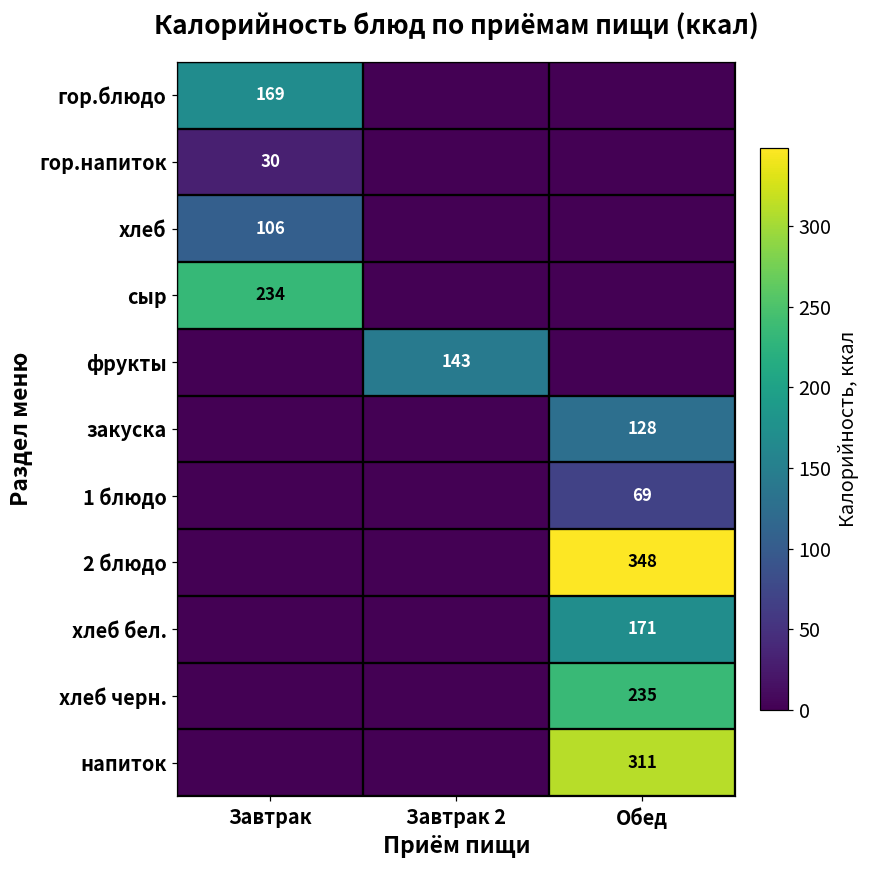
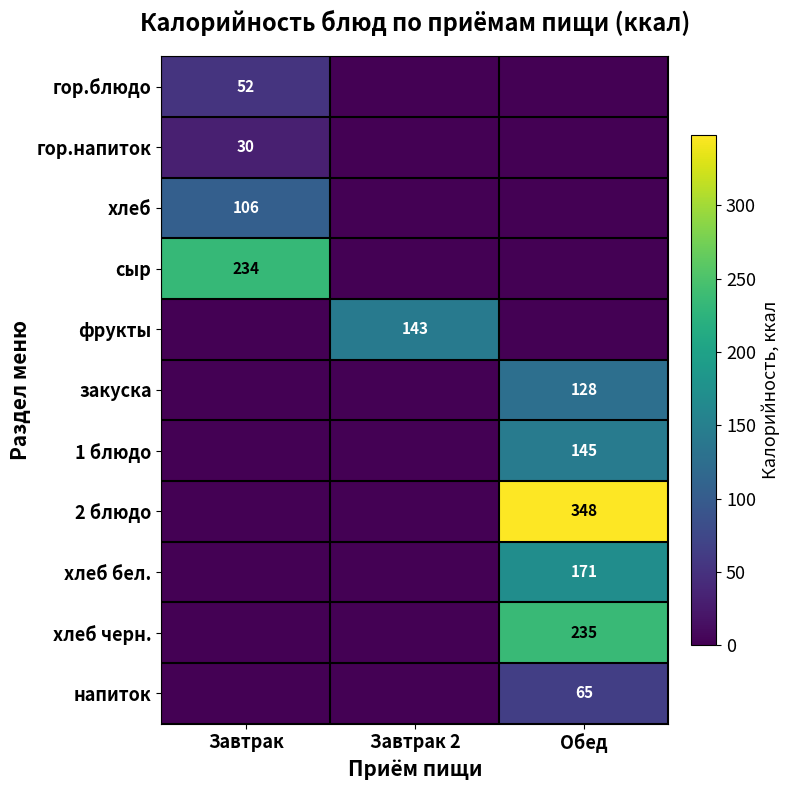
  {
    "гор.блюдо": {
-     "Завтрак": 169
+     "Завтрак": 52
    },
    "гор.напиток": {
      "Завтрак": 30
    },
    "хлеб": {
      "Завтрак": 106
    },
    "сыр": {
      "Завтрак": 234
    },
    "фрукты": {
      "Завтрак 2": 143
    },
    "закуска": {
      "Обед": 128
    },
    "1 блюдо": {
-     "Обед": 69
+     "Обед": 145
    },
    "2 блюдо": {
      "Обед": 348
    },
    "хлеб бел.": {
      "Обед": 171
    },
    "хлеб черн.": {
      "Обед": 235
    },
    "напиток": {
-     "Обед": 311
+     "Обед": 65
    }
  }
